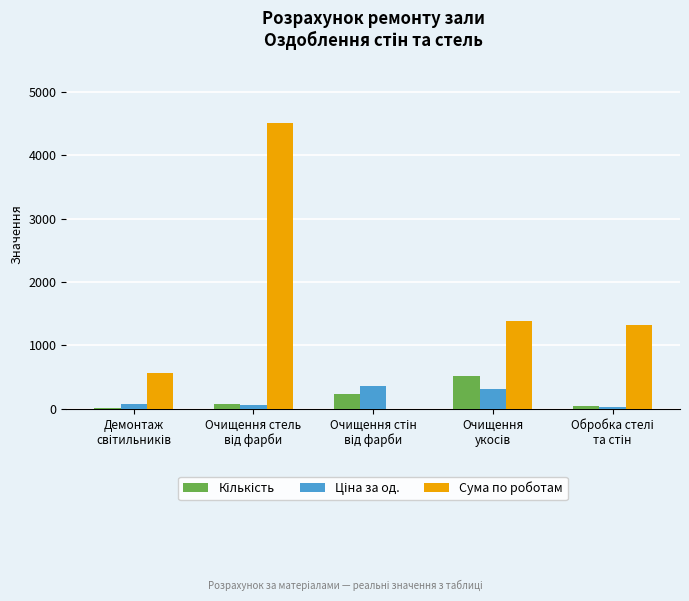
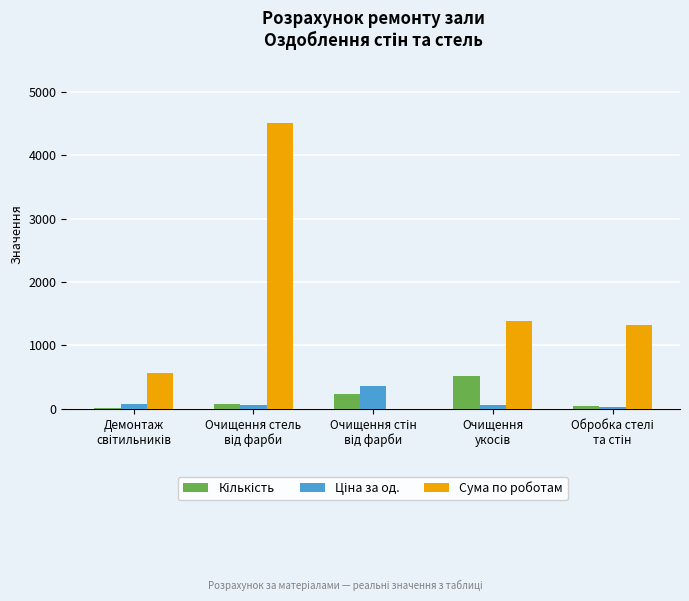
  {
    "Кількість": {
      "Очищення стель від фарби": 100,
      "Очищення стін від фарби": 200,
      "Очищення укосів": 500,
      "Обробка стелі та стін": 0
    },
    "Ціна за од.": {
      "Демонтаж світильників": 100,
      "Очищення стель від фарби": 100,
      "Очищення стін від фарби": 400,
-     "Очищення укосів": 300
+     "Очищення укосів": 100
    },
    "Сума по роботам": {
      "Демонтаж світильників": 600,
      "Очищення стель від фарби": 4500,
      "Очищення стін від фарби": 0,
      "Очищення укосів": 1400,
      "Обробка стелі та стін": 1300
    }
  }
